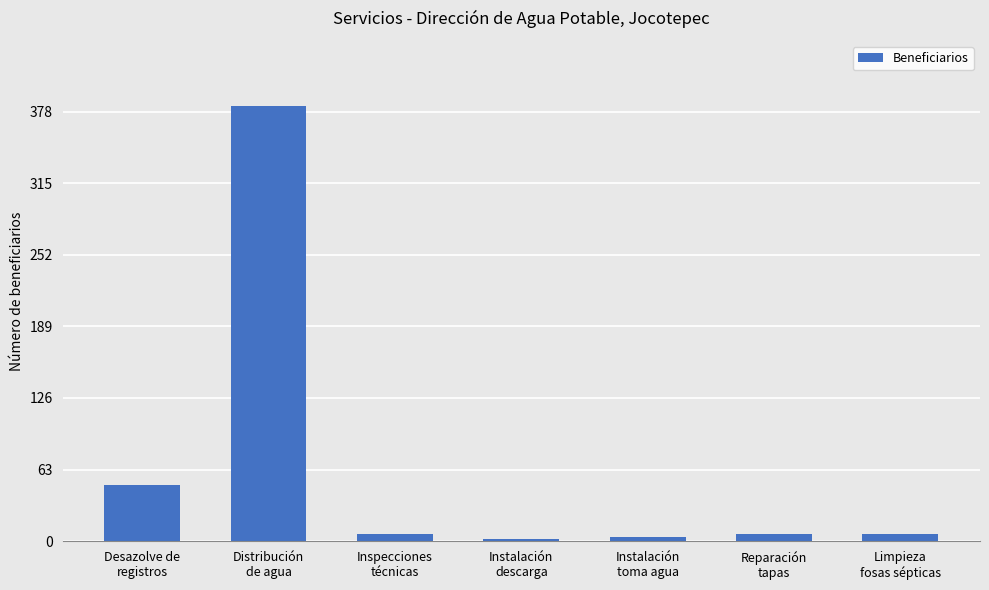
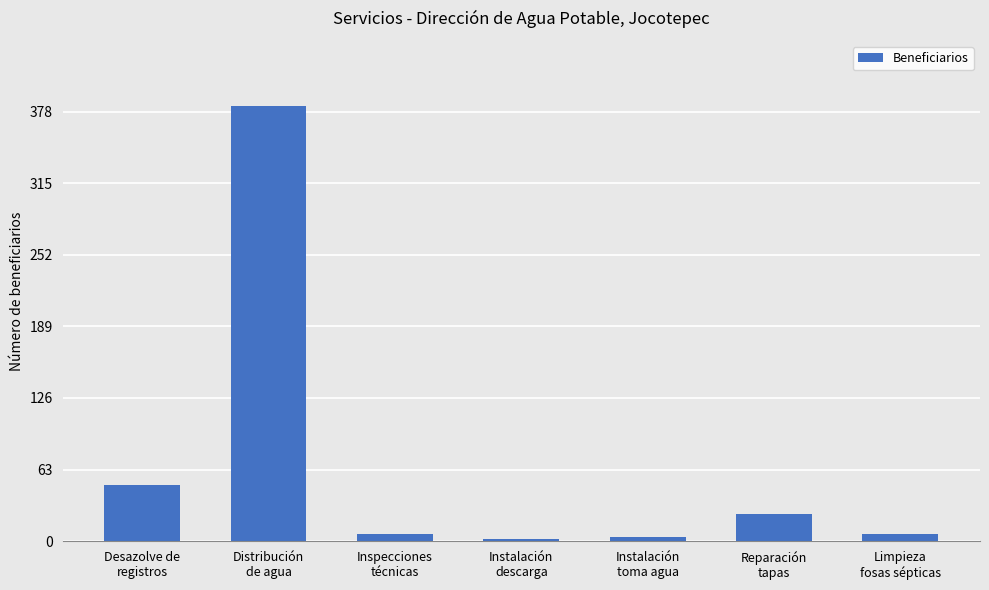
  {
    "Desazolve de registros": 49,
    "Distribución de agua": 383,
    "Inspecciones técnicas": 6,
    "Instalación toma agua": 4,
-   "Reparación tapas": 6,
+   "Reparación tapas": 24,
    "Limpieza fosas sépticas": 6
  }
